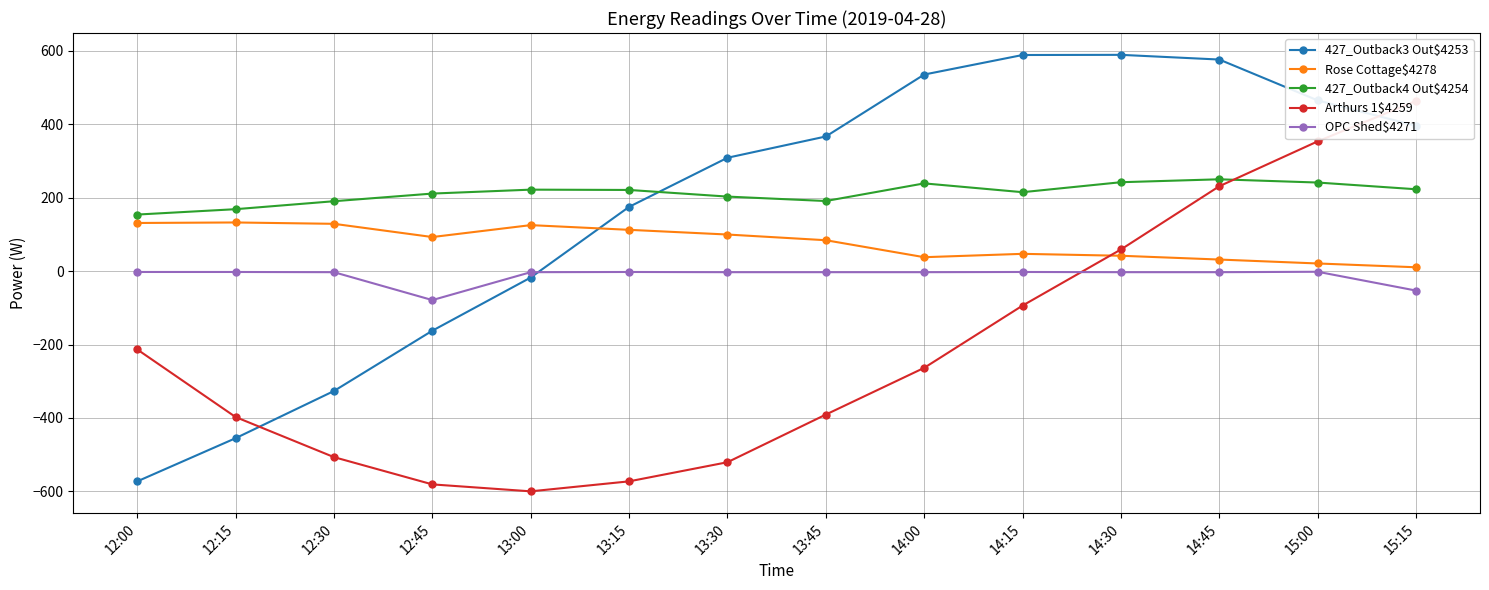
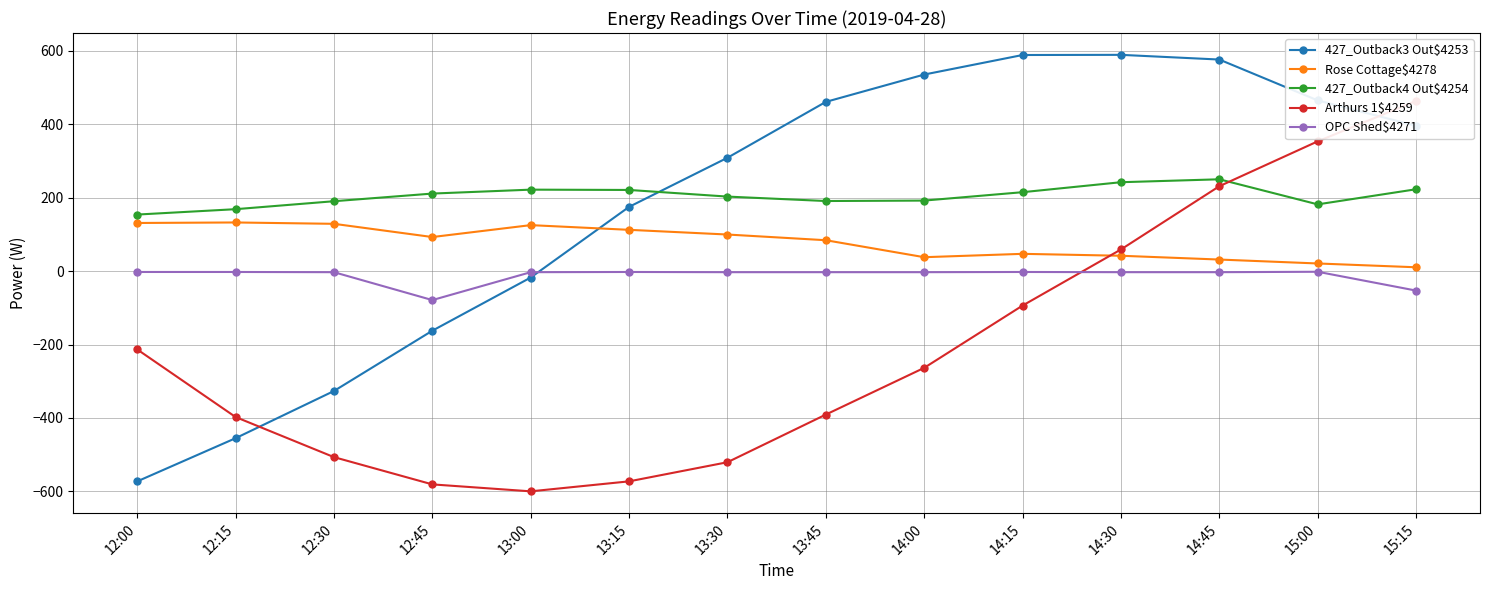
  {
    "427_Outback3 Out$4253": {
      "12:00": -570,
      "12:15": -460,
      "12:30": -330,
      "12:45": -160,
      "13:00": -20,
      "13:15": 180,
      "13:30": 310,
-     "13:45": 370,
+     "13:45": 460,
      "14:00": 540,
      "14:15": 590,
      "14:30": 590,
      "14:45": 580
    },
    "Rose Cottage$4278": {
      "12:00": 130,
      "12:15": 130,
      "12:30": 130,
      "12:45": 90,
      "13:00": 130,
      "13:15": 110,
      "13:30": 100,
      "13:45": 80,
      "14:00": 40,
      "14:15": 50,
      "14:30": 40,
      "14:45": 30,
      "15:00": 20,
      "15:15": 10
    },
    "427_Outback4 Out$4254": {
      "12:00": 150,
      "12:15": 170,
      "12:30": 190,
      "12:45": 210,
      "13:00": 220,
      "13:15": 220,
      "13:30": 200,
      "13:45": 190,
-     "14:00": 240,
+     "14:00": 190,
      "14:15": 220,
      "14:30": 240,
      "14:45": 250,
-     "15:00": 240,
+     "15:00": 180,
      "15:15": 220
    },
    "Arthurs 1$4259": {
      "12:00": -210,
      "12:15": -400,
      "12:30": -510,
      "12:45": -580,
      "13:00": -600,
      "13:15": -570,
      "13:30": -520,
      "13:45": -390,
      "14:00": -260,
      "14:15": -90,
      "14:30": 60,
      "14:45": 230,
      "15:00": 350
    },
    "OPC Shed$4271": {
      "12:00": 0,
      "12:15": 0,
      "12:30": 0,
      "12:45": -80,
      "13:00": 0,
      "13:15": 0,
      "13:30": 0,
      "13:45": 0,
      "14:00": 0,
      "14:15": 0,
      "14:30": 0,
      "14:45": 0,
      "15:00": 0,
      "15:15": -50
    }
  }
